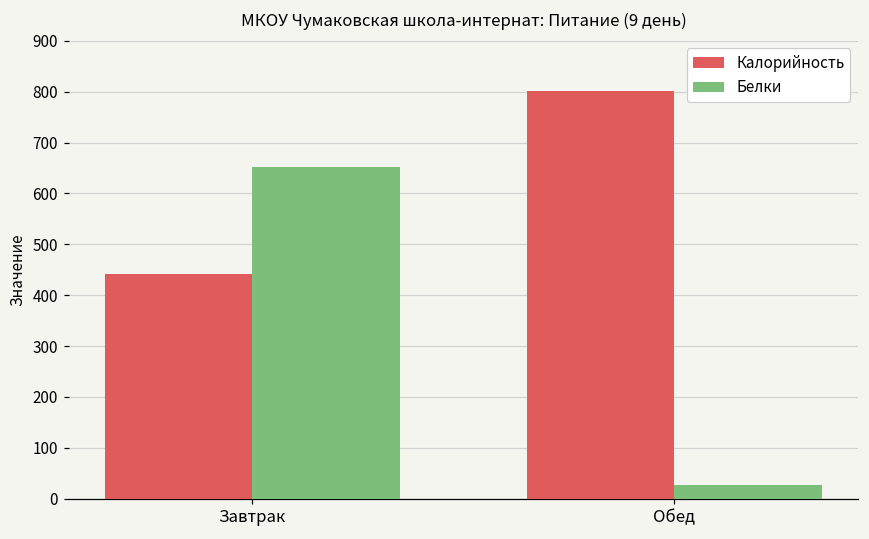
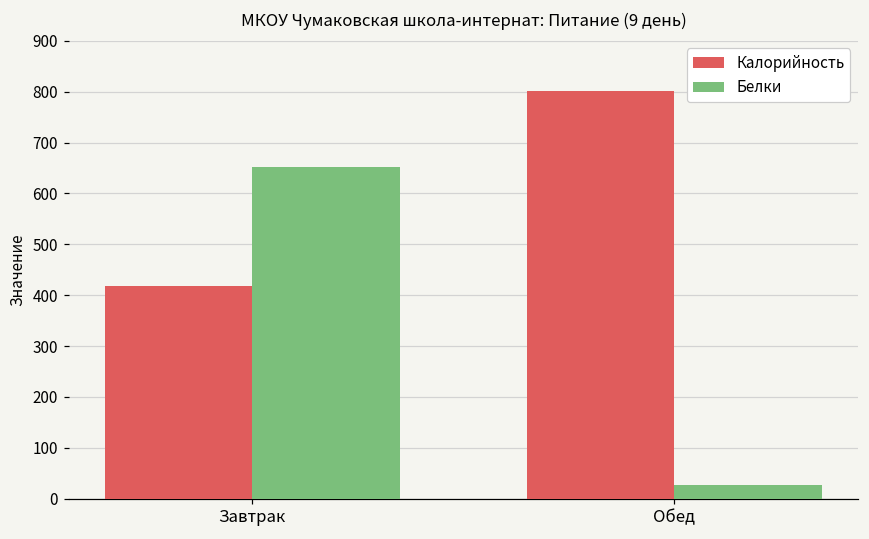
  {
    "Калорийность": {
-     "Завтрак": 440,
+     "Завтрак": 420,
      "Обед": 800
    },
    "Белки": {
      "Завтрак": 650,
      "Обед": 30
    }
  }
